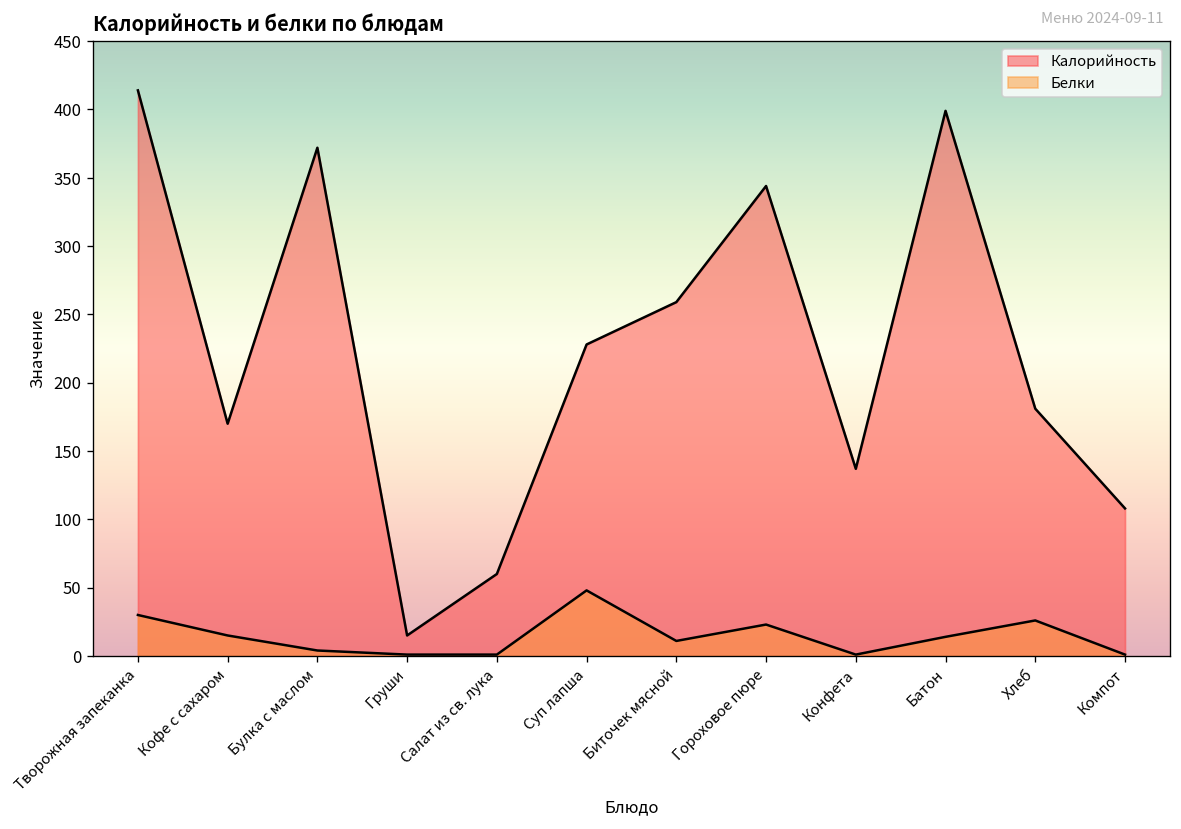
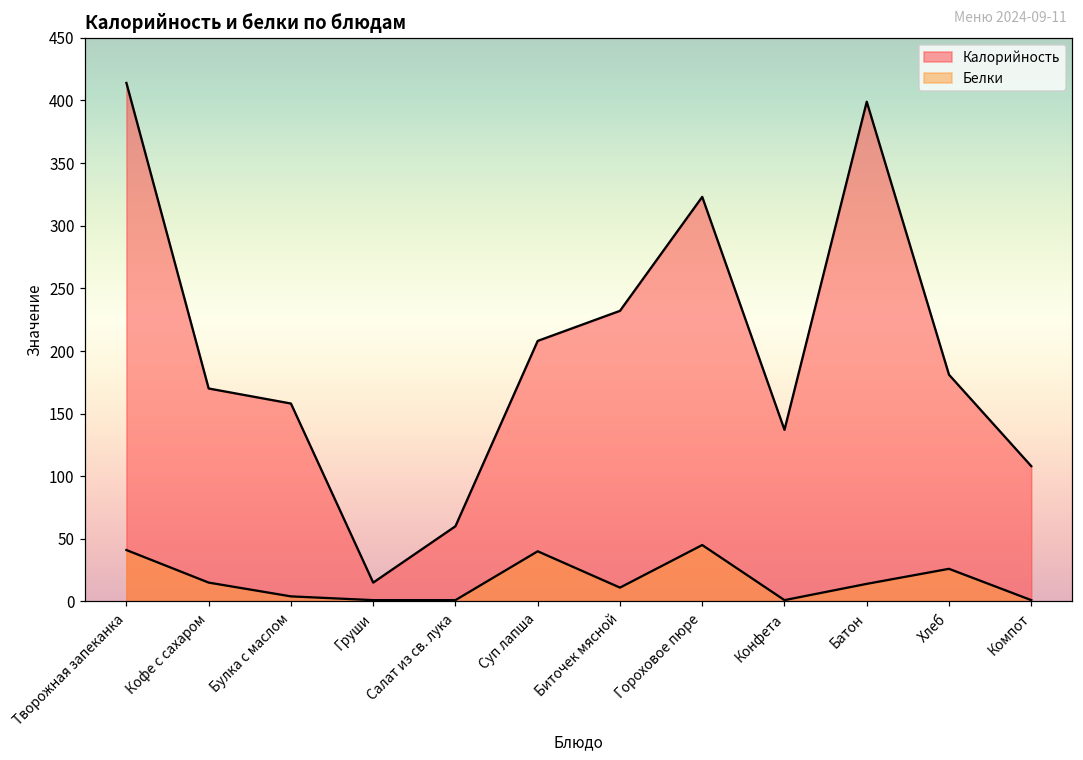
  {
    "Калорийность": {
      "Творожная запеканка": 414,
      "Кофе с сахаром": 170,
-     "Булка с маслом": 372,
+     "Булка с маслом": 158,
      "Груши": 15,
      "Салат из св. лука": 60,
-     "Суп лапша": 228,
-     "Биточек мясной": 259,
-     "Гороховое пюре": 344,
+     "Суп лапша": 208,
+     "Биточек мясной": 232,
+     "Гороховое пюре": 323,
      "Конфета": 137,
      "Батон": 399,
      "Хлеб": 181,
      "Компот": 108
    },
    "Белки": {
-     "Творожная запеканка": 30,
+     "Творожная запеканка": 41,
      "Кофе с сахаром": 15,
      "Булка с маслом": 4,
      "Груши": 1,
      "Салат из св. лука": 1,
-     "Суп лапша": 48,
+     "Суп лапша": 40,
      "Биточек мясной": 11,
-     "Гороховое пюре": 23,
+     "Гороховое пюре": 45,
      "Конфета": 1,
      "Батон": 14,
      "Хлеб": 26,
      "Компот": 1
    }
  }
